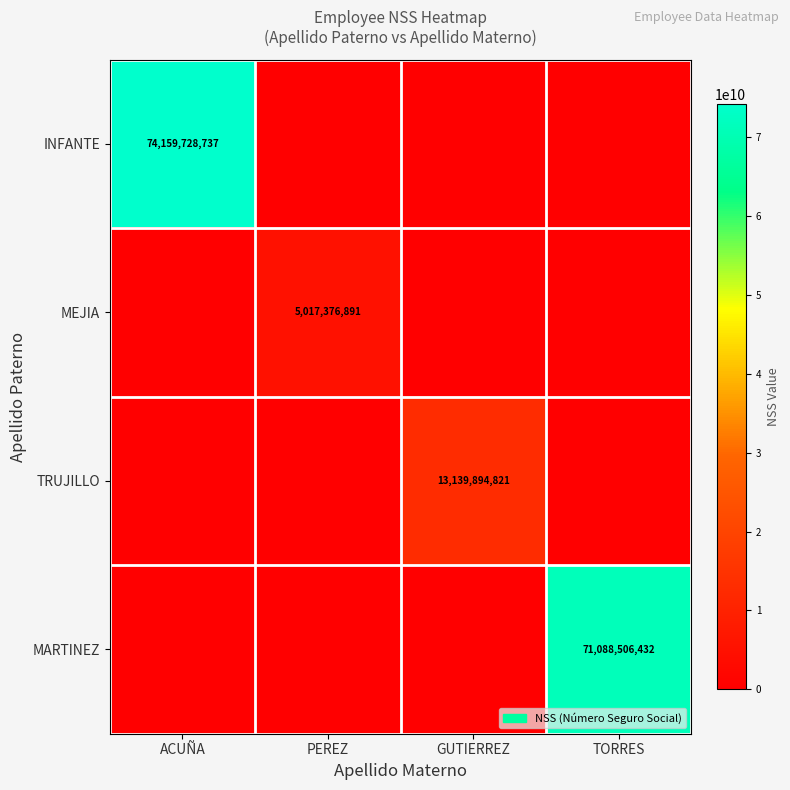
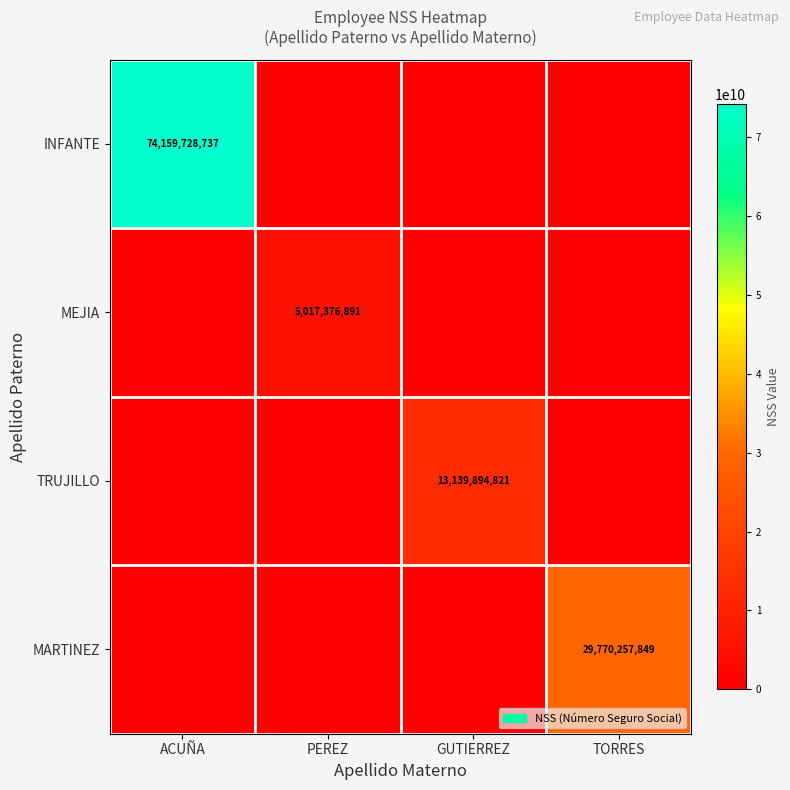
  {
    "INFANTE": {
      "ACUÑA": "74,159,728,737"
    },
    "MEJIA": {
      "PEREZ": "5,017,376,891"
    },
    "TRUJILLO": {
      "GUTIERREZ": "13,139,894,821"
    },
    "MARTINEZ": {
-     "TORRES": "71,088,506,432"
+     "TORRES": "29,770,257,849"
    }
  }
